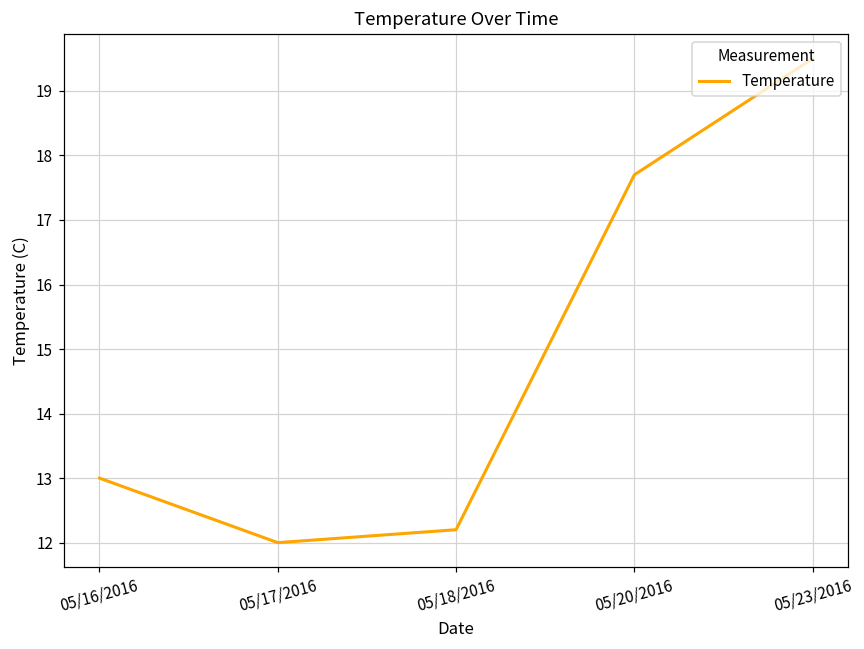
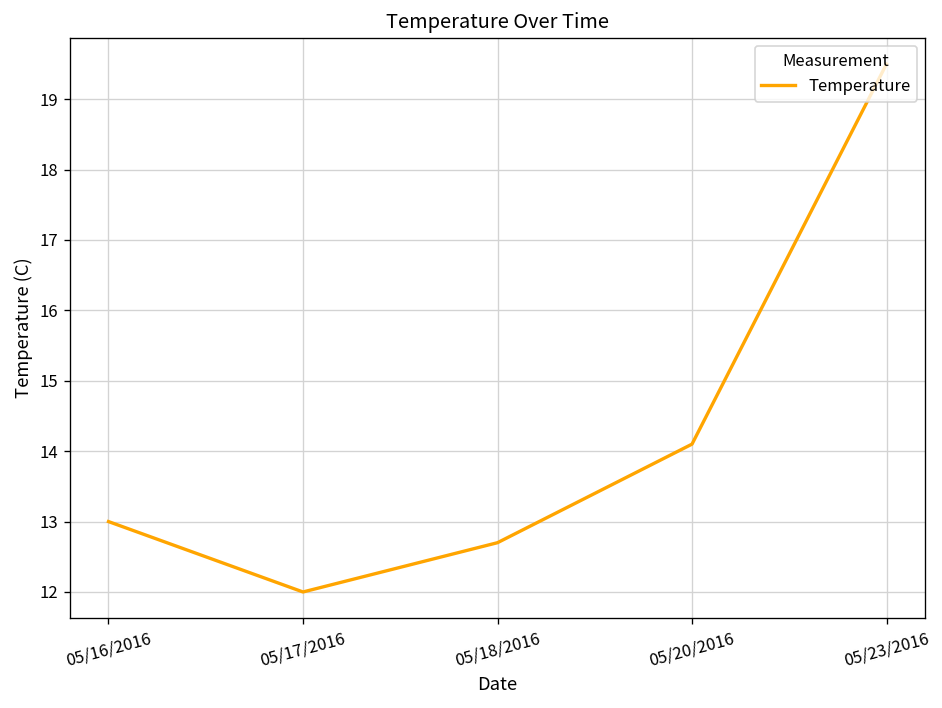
  {
    "05/16/2016": 13.0,
    "05/17/2016": 12.0,
-   "05/18/2016": 12.2,
-   "05/20/2016": 17.7
+   "05/18/2016": 12.7,
+   "05/20/2016": 14.1
  }
